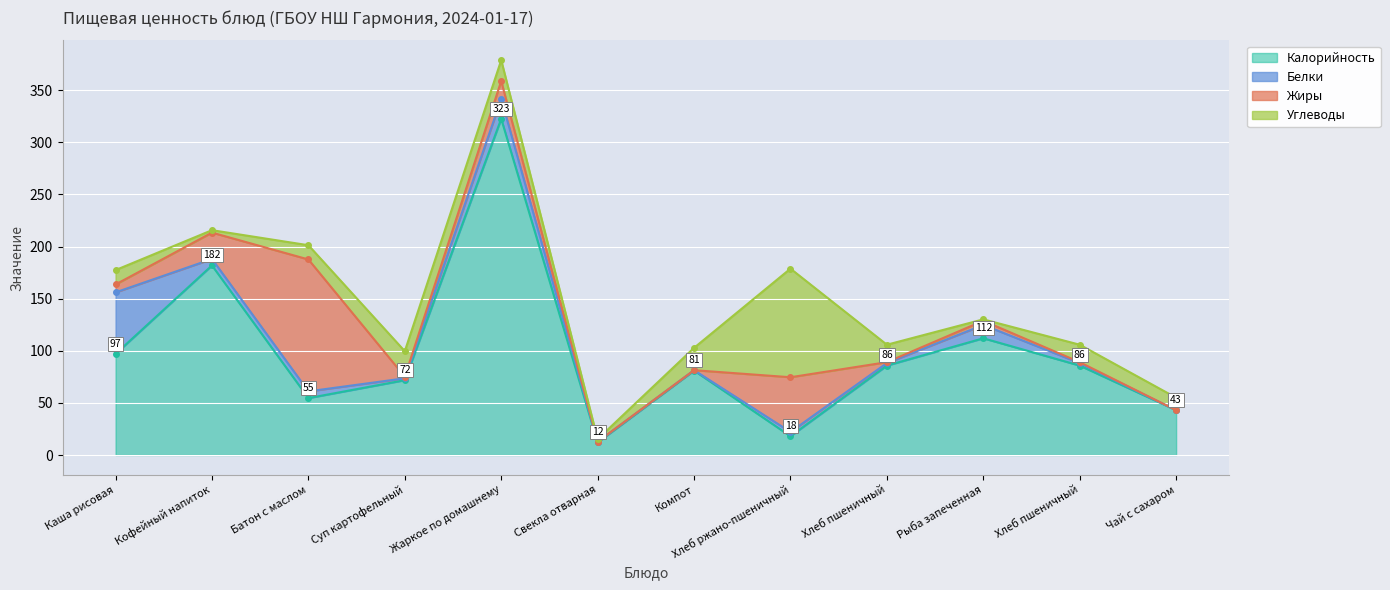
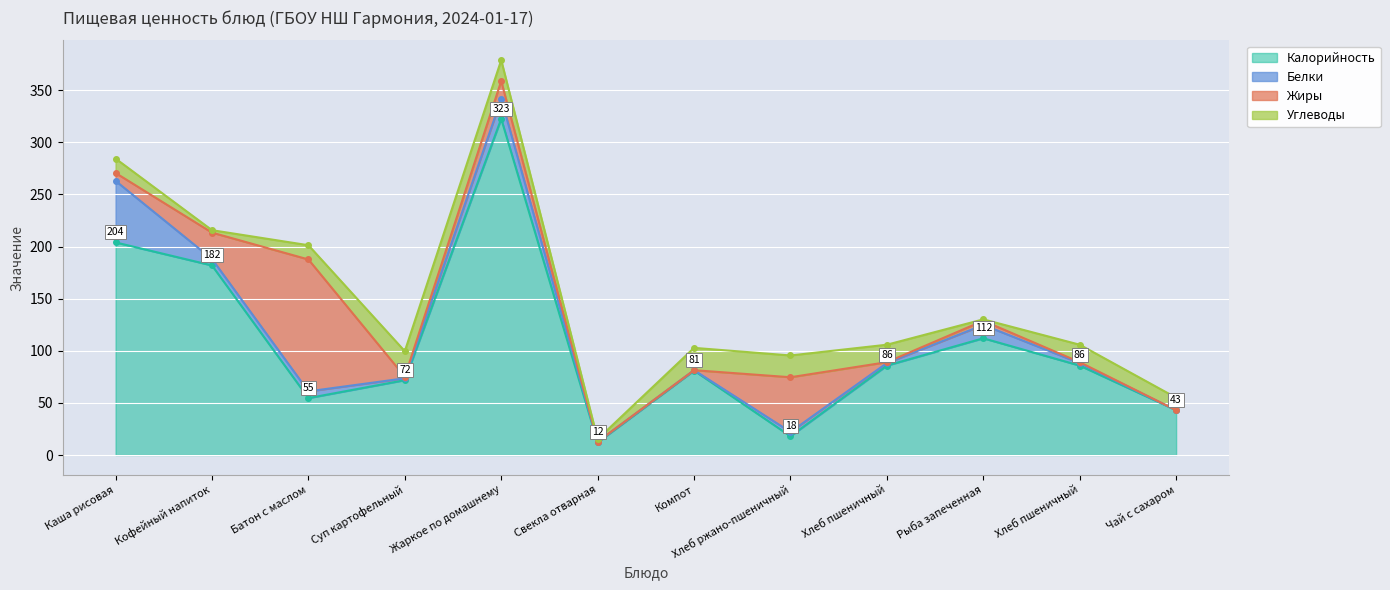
  {
    "Калорийность": {
-     "Каша рисовая": 97
+     "Каша рисовая": 204
    },
    "Белки": {
      "Каша рисовая": 59
    },
    "Жиры": {
      "Каша рисовая": 8,
      "Батон с маслом": 127,
      "Жаркое по домашнему": 17,
      "Хлеб ржано-пшеничный": 53
    },
    "Углеводы": {
      "Каша рисовая": 14,
      "Батон с маслом": 14,
      "Суп картофельный": 25,
      "Жаркое по домашнему": 20,
      "Компот": 21,
-     "Хлеб ржано-пшеничный": 104
+     "Хлеб ржано-пшеничный": 21
    }
  }
